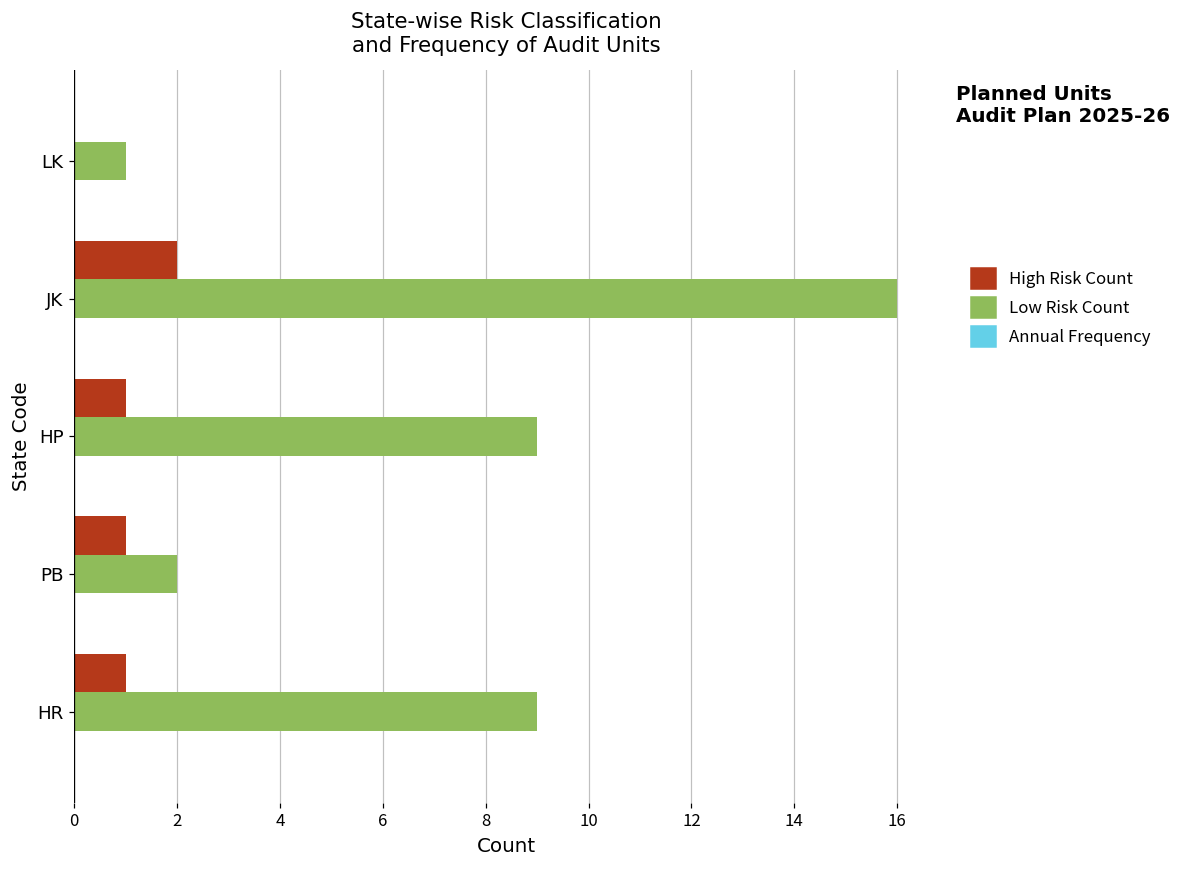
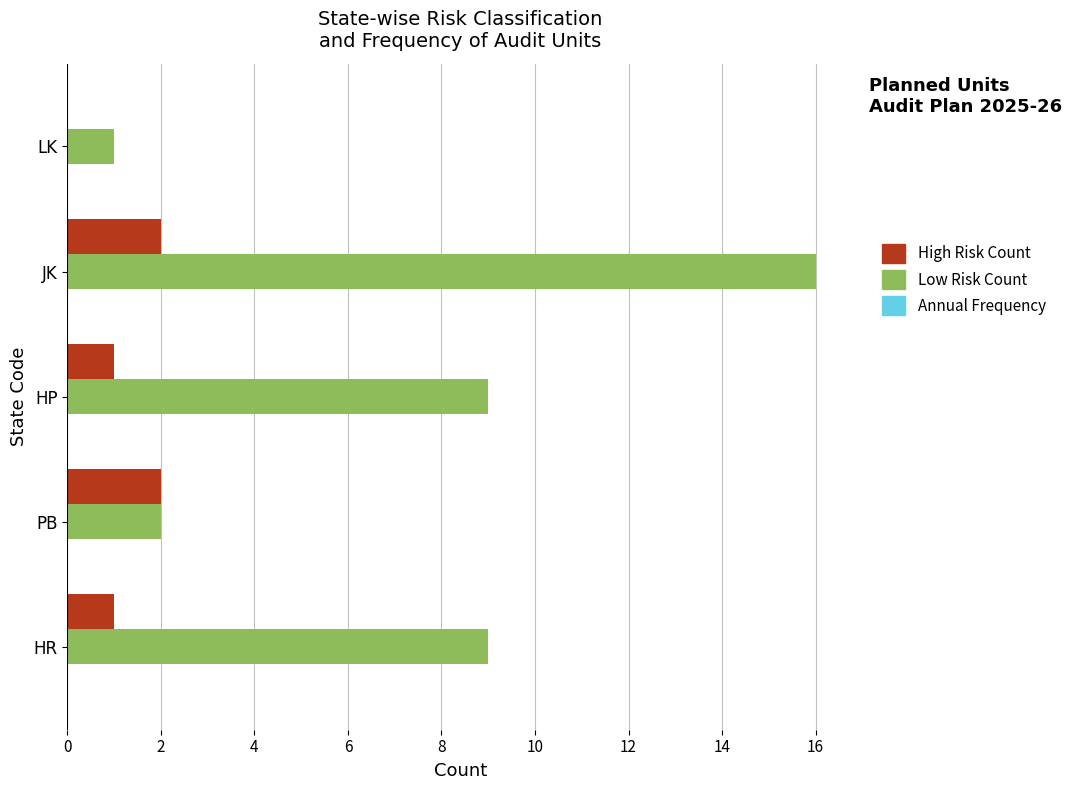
  {
    "High Risk Count": {
      "LK": 0,
      "JK": 2,
      "HP": 1,
-     "PB": 1,
+     "PB": 2,
      "HR": 1
    },
    "Low Risk Count": {
      "LK": 1,
      "JK": 16,
      "HP": 9,
      "PB": 2,
      "HR": 9
    },
    "Annual Frequency": {
      "LK": 0,
      "JK": 0,
      "HP": 0,
      "PB": 0,
      "HR": 0
    }
  }
